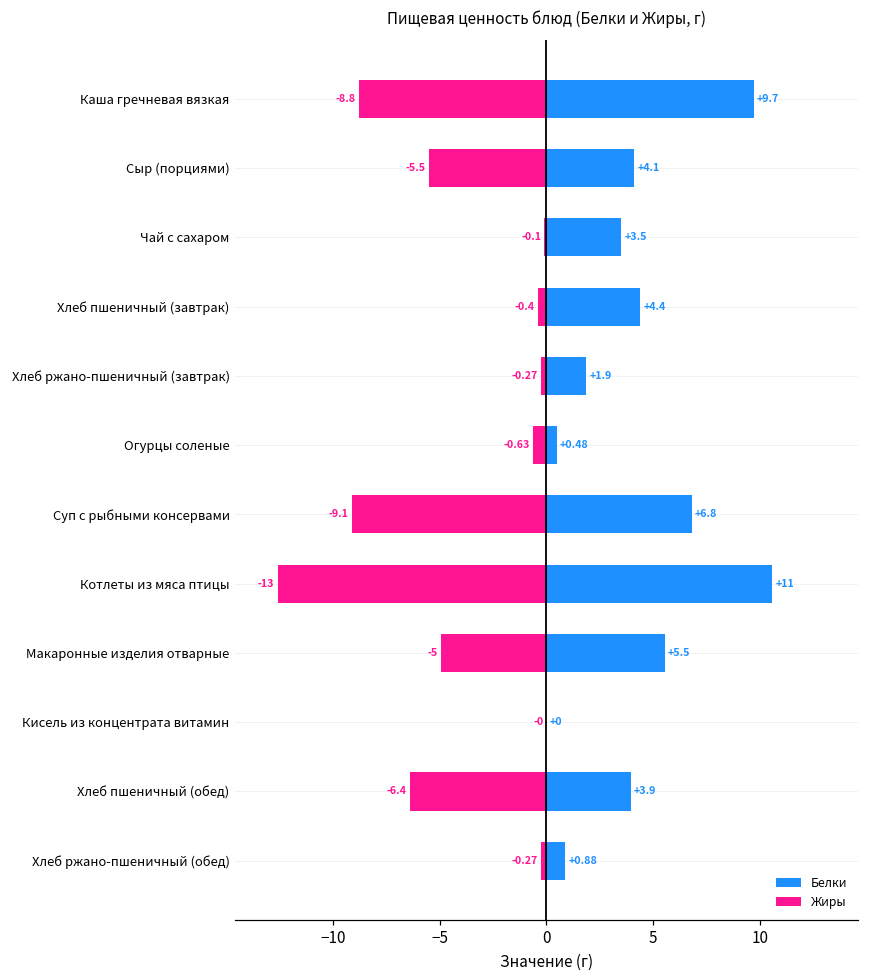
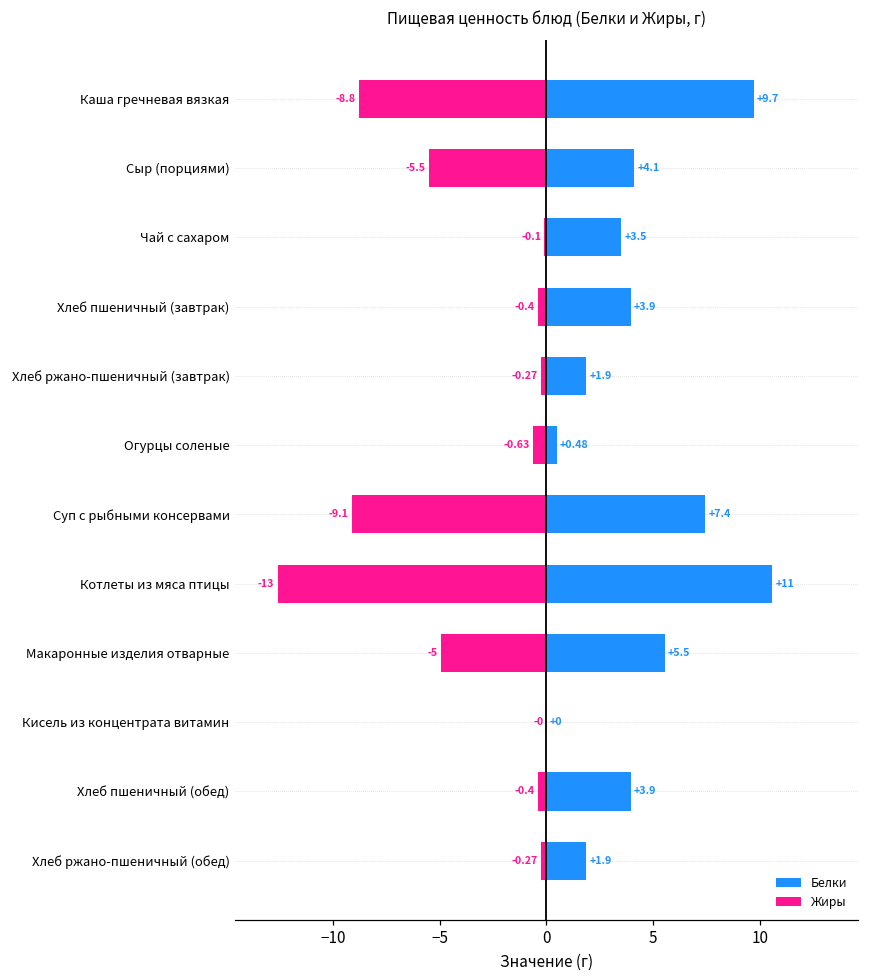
  {
    "Белки": {
      "Каша гречневая вязкая": "+9.7",
      "Сыр (порциями)": "+4.1",
      "Чай с сахаром": "+3.5",
-     "Хлеб пшеничный (завтрак)": "+4.4",
+     "Хлеб пшеничный (завтрак)": "+3.9",
      "Хлеб ржано-пшеничный (завтрак)": "+1.9",
      "Огурцы соленые": "+0.48",
-     "Суп с рыбными консервами": "+6.8",
+     "Суп с рыбными консервами": "+7.4",
      "Котлеты из мяса птицы": "+11",
      "Макаронные изделия отварные": "+5.5",
      "Кисель из концентрата витамин": "-0",
      "Хлеб пшеничный (обед)": "+3.9",
-     "Хлеб ржано-пшеничный (обед)": "+0.88"
+     "Хлеб ржано-пшеничный (обед)": "+1.9"
    },
    "Жиры": {
      "Каша гречневая вязкая": "-8.8",
      "Сыр (порциями)": "-5.5",
      "Чай с сахаром": "-0.1",
      "Хлеб пшеничный (завтрак)": "-0.4",
      "Хлеб ржано-пшеничный (завтрак)": "-0.27",
      "Огурцы соленые": "-0.63",
      "Суп с рыбными консервами": "-9.1",
      "Котлеты из мяса птицы": "-13",
      "Макаронные изделия отварные": "-5",
      "Кисель из концентрата витамин": "-0",
-     "Хлеб пшеничный (обед)": "-6.4",
+     "Хлеб пшеничный (обед)": "-0.4",
      "Хлеб ржано-пшеничный (обед)": "-0.27"
    }
  }
